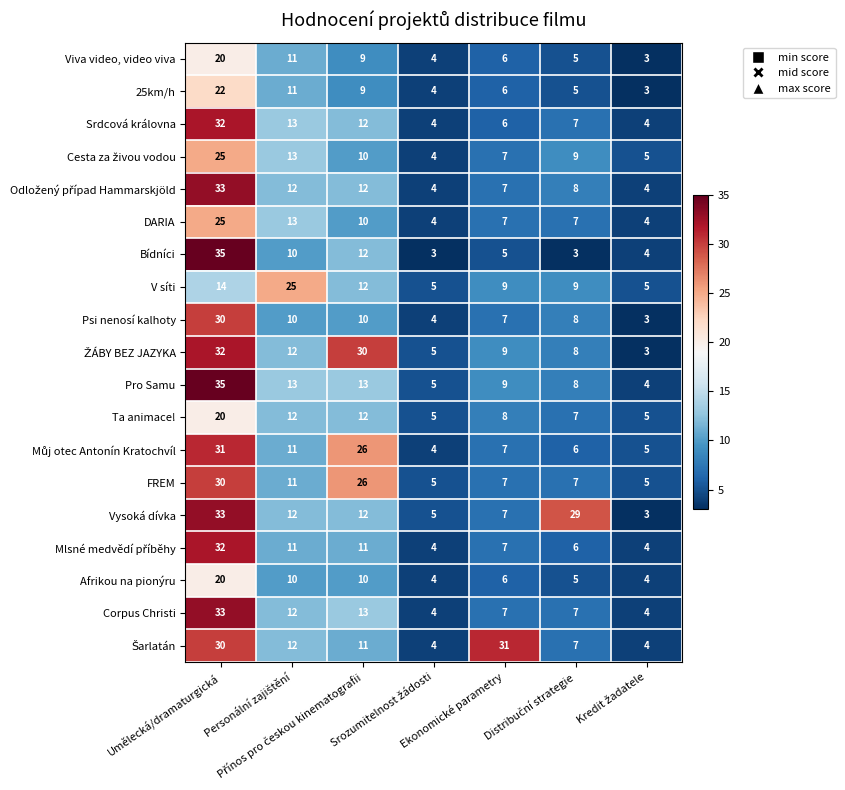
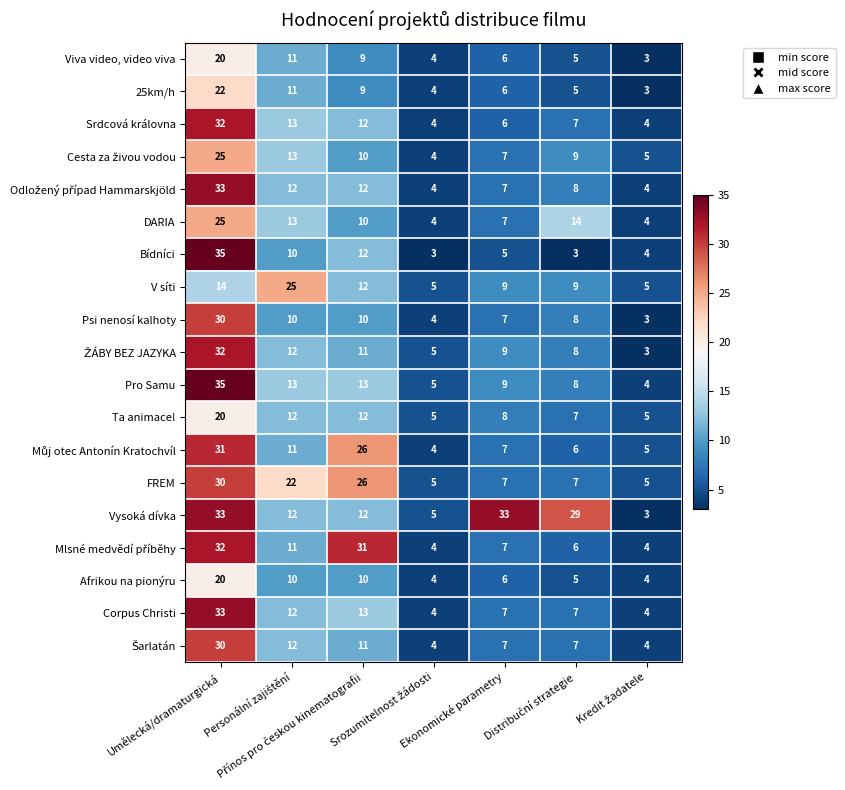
  {
    "Viva video, video viva": {
      "Umělecká/dramaturgická": 20,
      "Personální zajištění": 11,
      "Přínos pro českou kinematografii": 9,
      "Srozumitelnost žádosti": 4,
      "Ekonomické parametry": 6,
      "Distribuční strategie": 5,
      "Kredit žadatele": 3
    },
    "25km/h": {
      "Umělecká/dramaturgická": 22,
      "Personální zajištění": 11,
      "Přínos pro českou kinematografii": 9,
      "Srozumitelnost žádosti": 4,
      "Ekonomické parametry": 6,
      "Distribuční strategie": 5,
      "Kredit žadatele": 3
    },
    "Srdcová královna": {
      "Umělecká/dramaturgická": 32,
      "Personální zajištění": 13,
      "Přínos pro českou kinematografii": 12,
      "Srozumitelnost žádosti": 4,
      "Ekonomické parametry": 6,
      "Distribuční strategie": 7,
      "Kredit žadatele": 4
    },
    "Cesta za živou vodou": {
      "Umělecká/dramaturgická": 25,
      "Personální zajištění": 13,
      "Přínos pro českou kinematografii": 10,
      "Srozumitelnost žádosti": 4,
      "Ekonomické parametry": 7,
      "Distribuční strategie": 9,
      "Kredit žadatele": 5
    },
    "Odložený případ Hammarskjöld": {
      "Umělecká/dramaturgická": 33,
      "Personální zajištění": 12,
      "Přínos pro českou kinematografii": 12,
      "Srozumitelnost žádosti": 4,
      "Ekonomické parametry": 7,
      "Distribuční strategie": 8,
      "Kredit žadatele": 4
    },
    "DARIA": {
      "Umělecká/dramaturgická": 25,
      "Personální zajištění": 13,
      "Přínos pro českou kinematografii": 10,
      "Srozumitelnost žádosti": 4,
      "Ekonomické parametry": 7,
-     "Distribuční strategie": 7,
+     "Distribuční strategie": 14,
      "Kredit žadatele": 4
    },
    "Bídníci": {
      "Umělecká/dramaturgická": 35,
      "Personální zajištění": 10,
      "Přínos pro českou kinematografii": 12,
      "Srozumitelnost žádosti": 3,
      "Ekonomické parametry": 5,
      "Distribuční strategie": 3,
      "Kredit žadatele": 4
    },
    "V síti": {
      "Umělecká/dramaturgická": 14,
      "Personální zajištění": 25,
      "Přínos pro českou kinematografii": 12,
      "Srozumitelnost žádosti": 5,
      "Ekonomické parametry": 9,
      "Distribuční strategie": 9,
      "Kredit žadatele": 5
    },
    "Psi nenosí kalhoty": {
      "Umělecká/dramaturgická": 30,
      "Personální zajištění": 10,
      "Přínos pro českou kinematografii": 10,
      "Srozumitelnost žádosti": 4,
      "Ekonomické parametry": 7,
      "Distribuční strategie": 8,
      "Kredit žadatele": 3
    },
    "ŽÁBY BEZ JAZYKA": {
      "Umělecká/dramaturgická": 32,
      "Personální zajištění": 12,
-     "Přínos pro českou kinematografii": 30,
+     "Přínos pro českou kinematografii": 11,
      "Srozumitelnost žádosti": 5,
      "Ekonomické parametry": 9,
      "Distribuční strategie": 8,
      "Kredit žadatele": 3
    },
    "Pro Samu": {
      "Umělecká/dramaturgická": 35,
      "Personální zajištění": 13,
      "Přínos pro českou kinematografii": 13,
      "Srozumitelnost žádosti": 5,
      "Ekonomické parametry": 9,
      "Distribuční strategie": 8,
      "Kredit žadatele": 4
    },
    "Ta animace!": {
      "Umělecká/dramaturgická": 20,
      "Personální zajištění": 12,
      "Přínos pro českou kinematografii": 12,
      "Srozumitelnost žádosti": 5,
      "Ekonomické parametry": 8,
      "Distribuční strategie": 7,
      "Kredit žadatele": 5
    },
    "Můj otec Antonín Kratochvíl": {
      "Umělecká/dramaturgická": 31,
      "Personální zajištění": 11,
      "Přínos pro českou kinematografii": 26,
      "Srozumitelnost žádosti": 4,
      "Ekonomické parametry": 7,
      "Distribuční strategie": 6,
      "Kredit žadatele": 5
    },
    "FREM": {
      "Umělecká/dramaturgická": 30,
-     "Personální zajištění": 11,
+     "Personální zajištění": 22,
      "Přínos pro českou kinematografii": 26,
      "Srozumitelnost žádosti": 5,
      "Ekonomické parametry": 7,
      "Distribuční strategie": 7,
      "Kredit žadatele": 5
    },
    "Vysoká dívka": {
      "Umělecká/dramaturgická": 33,
      "Personální zajištění": 12,
      "Přínos pro českou kinematografii": 12,
      "Srozumitelnost žádosti": 5,
-     "Ekonomické parametry": 7,
+     "Ekonomické parametry": 33,
      "Distribuční strategie": 29,
      "Kredit žadatele": 3
    },
    "Mlsné medvědí příběhy": {
      "Umělecká/dramaturgická": 32,
      "Personální zajištění": 11,
-     "Přínos pro českou kinematografii": 11,
+     "Přínos pro českou kinematografii": 31,
      "Srozumitelnost žádosti": 4,
      "Ekonomické parametry": 7,
      "Distribuční strategie": 6,
      "Kredit žadatele": 4
    },
    "Afrikou na pionýru": {
      "Umělecká/dramaturgická": 20,
      "Personální zajištění": 10,
      "Přínos pro českou kinematografii": 10,
      "Srozumitelnost žádosti": 4,
      "Ekonomické parametry": 6,
      "Distribuční strategie": 5,
      "Kredit žadatele": 4
    },
    "Corpus Christi": {
      "Umělecká/dramaturgická": 33,
      "Personální zajištění": 12,
      "Přínos pro českou kinematografii": 13,
      "Srozumitelnost žádosti": 4,
      "Ekonomické parametry": 7,
      "Distribuční strategie": 7,
      "Kredit žadatele": 4
    },
    "Šarlatán": {
      "Umělecká/dramaturgická": 30,
      "Personální zajištění": 12,
      "Přínos pro českou kinematografii": 11,
      "Srozumitelnost žádosti": 4,
-     "Ekonomické parametry": 31,
+     "Ekonomické parametry": 7,
      "Distribuční strategie": 7,
      "Kredit žadatele": 4
    }
  }
